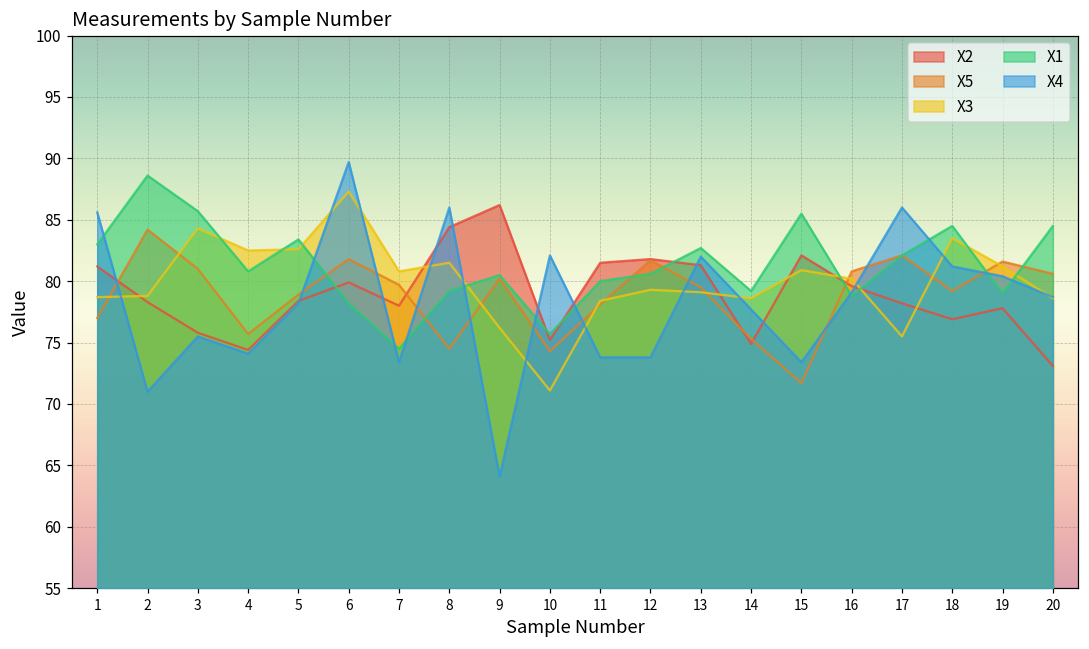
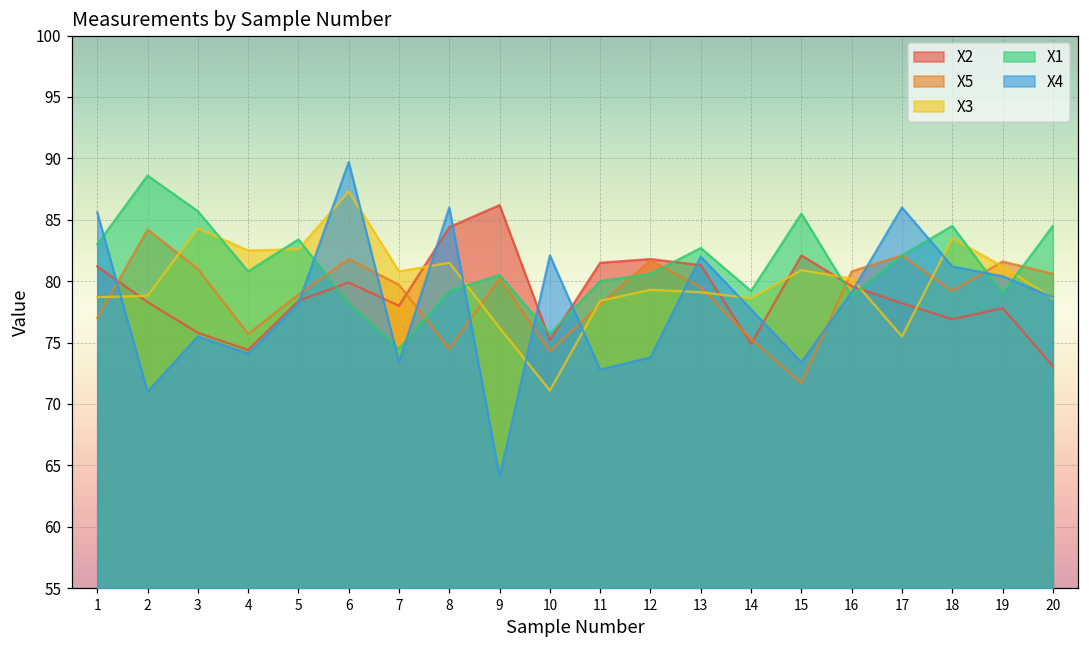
  {
    "X3": {
      "1": 78.7,
      "2": 78.8,
      "3": 84.3,
      "4": 82.5,
      "5": 82.6,
      "6": 87.3,
      "7": 80.8,
      "8": 81.5,
      "9": 76.2,
      "10": 71.1,
      "11": 78.4,
      "12": 79.3,
      "13": 79.1,
      "14": 78.6,
      "15": 80.9,
      "16": 80.2,
      "17": 75.5,
      "18": 83.5,
      "19": 81.2
    },
    "X1": {
      "1": 83.0,
      "2": 88.6,
      "3": 85.7,
      "4": 80.8,
      "5": 83.4,
      "6": 78.2,
      "7": 74.5,
      "8": 79.2,
      "9": 80.5,
      "10": 75.7,
      "11": 80.0,
      "12": 80.6,
      "13": 82.7,
      "14": 79.2,
      "15": 85.5,
      "16": 78.8,
      "18": 84.5,
      "19": 79.0,
      "20": 84.5
    },
    "X4": {
      "1": 85.6,
      "2": 71.0,
      "3": 75.5,
      "4": 74.1,
      "6": 89.7,
      "7": 73.4,
      "8": 86.0,
      "9": 64.1,
      "10": 82.1,
-     "11": 73.8,
+     "11": 72.8,
      "12": 73.8,
      "13": 82.0,
      "14": 77.7,
      "15": 73.4,
      "16": 79.1,
      "17": 86.0,
      "18": 81.2,
      "19": 80.4
    }
  }
